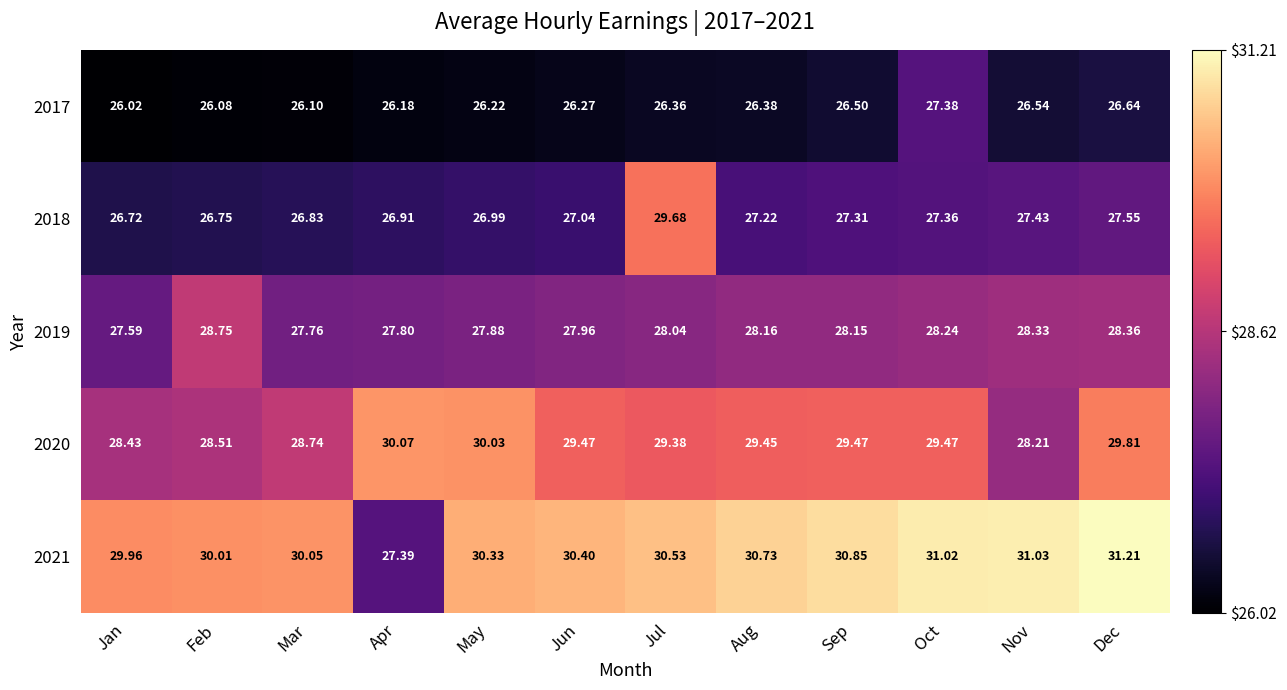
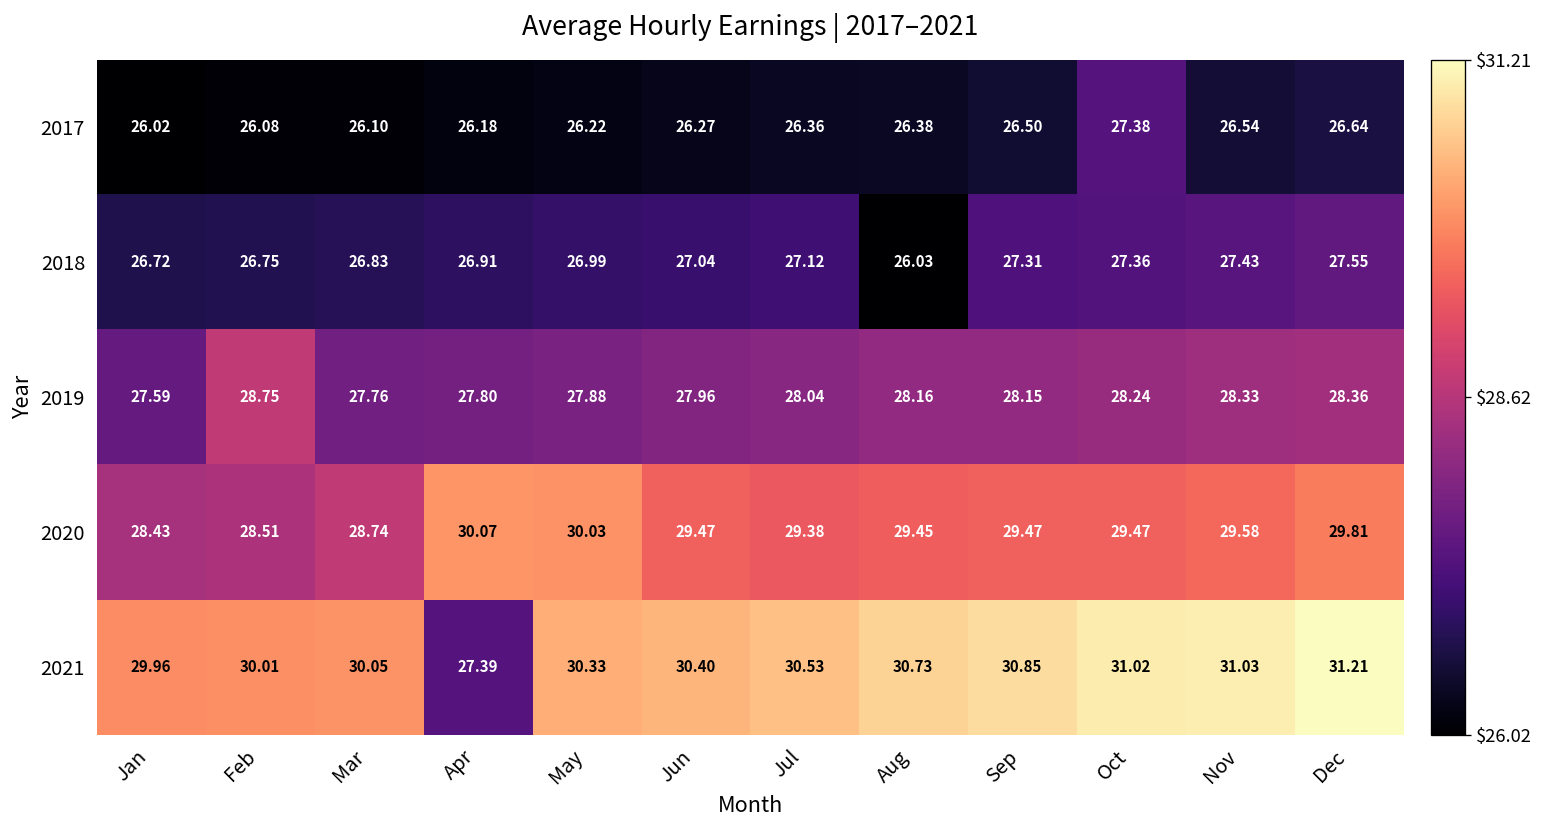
  {
    "2017": {
      "Jan": 26.02,
      "Feb": 26.08,
      "Mar": 26.10,
      "Apr": 26.18,
      "May": 26.22,
      "Jun": 26.27,
      "Jul": 26.36,
      "Aug": 26.38,
      "Sep": 26.50,
      "Oct": 27.38,
      "Nov": 26.54,
      "Dec": 26.64
    },
    "2018": {
      "Jan": 26.72,
      "Feb": 26.75,
      "Mar": 26.83,
      "Apr": 26.91,
      "May": 26.99,
      "Jun": 27.04,
-     "Jul": 29.68,
-     "Aug": 27.22,
+     "Jul": 27.12,
+     "Aug": 26.03,
      "Sep": 27.31,
      "Oct": 27.36,
      "Nov": 27.43,
      "Dec": 27.55
    },
    "2019": {
      "Jan": 27.59,
      "Feb": 28.75,
      "Mar": 27.76,
      "Apr": 27.80,
      "May": 27.88,
      "Jun": 27.96,
      "Jul": 28.04,
      "Aug": 28.16,
      "Sep": 28.15,
      "Oct": 28.24,
      "Nov": 28.33,
      "Dec": 28.36
    },
    "2020": {
      "Jan": 28.43,
      "Feb": 28.51,
      "Mar": 28.74,
      "Apr": 30.07,
      "May": 30.03,
      "Jun": 29.47,
      "Jul": 29.38,
      "Aug": 29.45,
      "Sep": 29.47,
      "Oct": 29.47,
-     "Nov": 28.21,
+     "Nov": 29.58,
      "Dec": 29.81
    },
    "2021": {
      "Jan": 29.96,
      "Feb": 30.01,
      "Mar": 30.05,
      "Apr": 27.39,
      "May": 30.33,
      "Jun": 30.40,
      "Jul": 30.53,
      "Aug": 30.73,
      "Sep": 30.85,
      "Oct": 31.02,
      "Nov": 31.03,
      "Dec": 31.21
    }
  }
